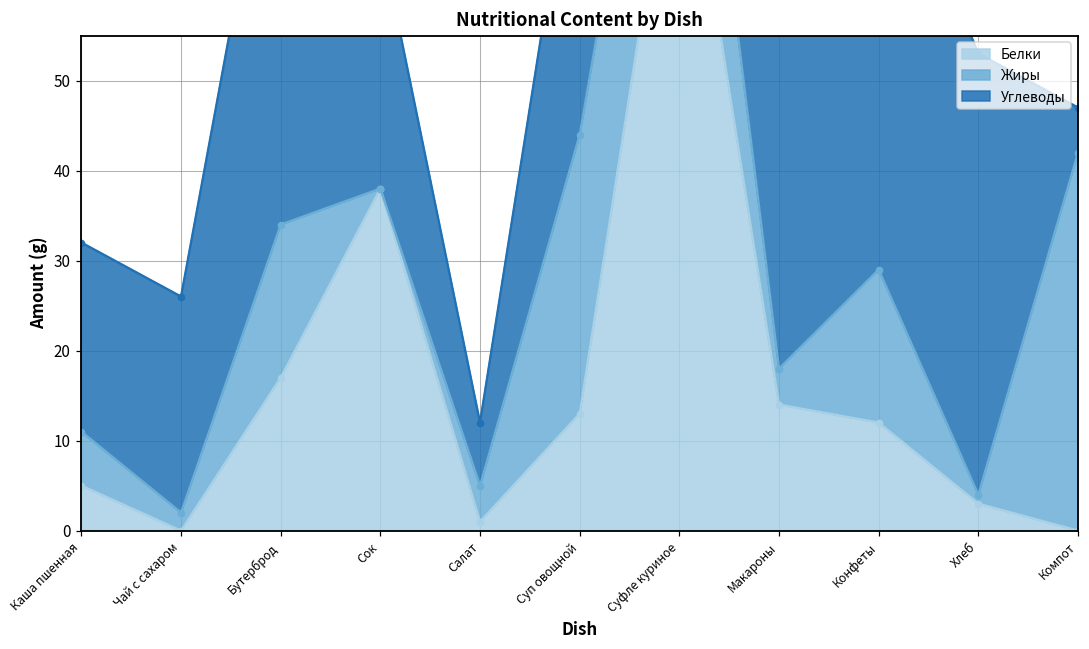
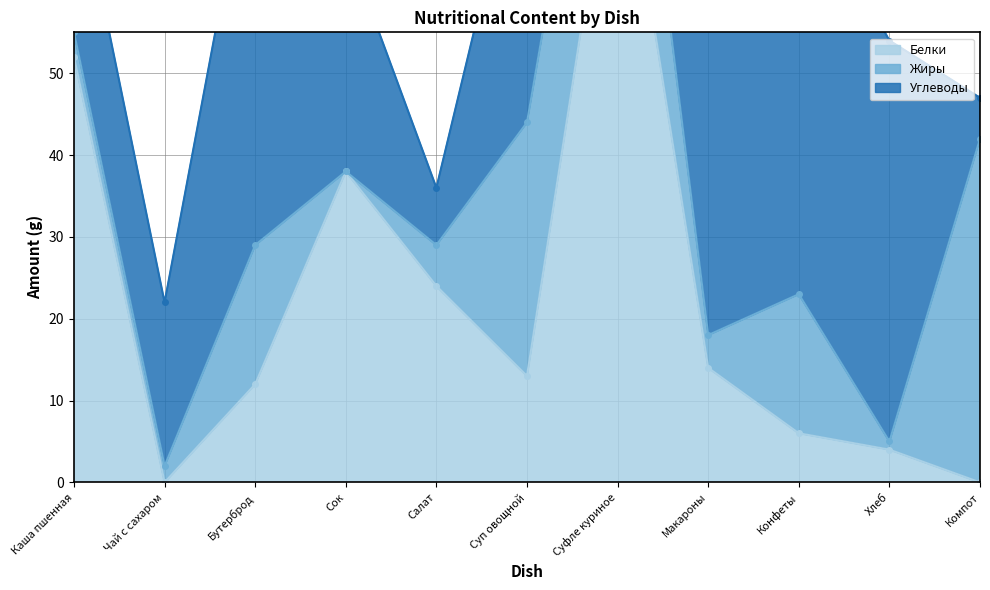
  {
    "Белки": {
-     "Каша пшенная": 5,
+     "Каша пшенная": 52,
      "Чай с сахаром": 0,
-     "Бутерброд": 17,
-     "Салат": 1,
+     "Бутерброд": 12,
+     "Салат": 24,
      "Суп овощной": 13,
      "Макароны": 14,
-     "Конфеты": 12,
-     "Хлеб": 3,
+     "Конфеты": 6,
+     "Хлеб": 4,
      "Компот": 0
    },
    "Жиры": {
-     "Каша пшенная": 6,
+     "Каша пшенная": 3,
      "Чай с сахаром": 2,
      "Бутерброд": 17,
-     "Салат": 4,
+     "Салат": 5,
      "Суп овощной": 31,
      "Макароны": 4,
      "Конфеты": 17,
      "Хлеб": 1,
      "Компот": 42
    },
    "Углеводы": {
-     "Чай с сахаром": 24,
+     "Чай с сахаром": 20,
      "Салат": 7,
      "Компот": 5
    }
  }
